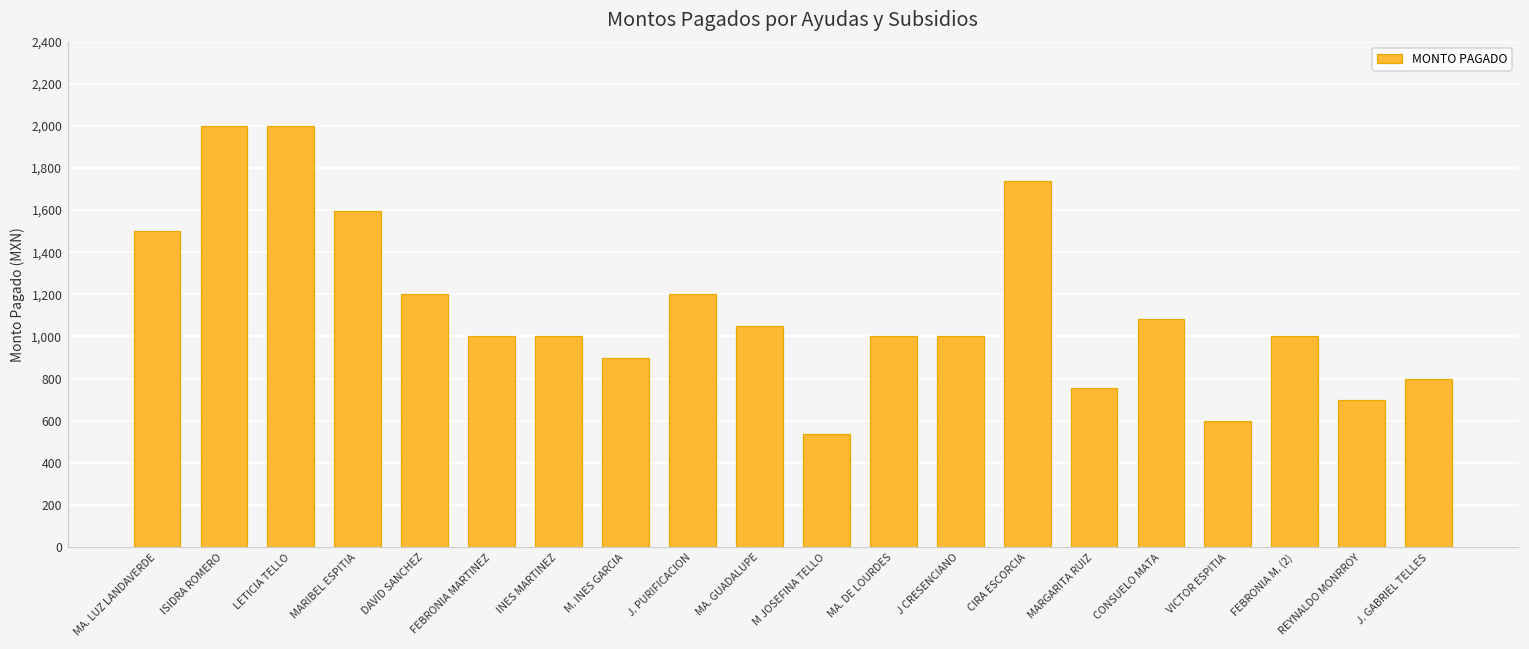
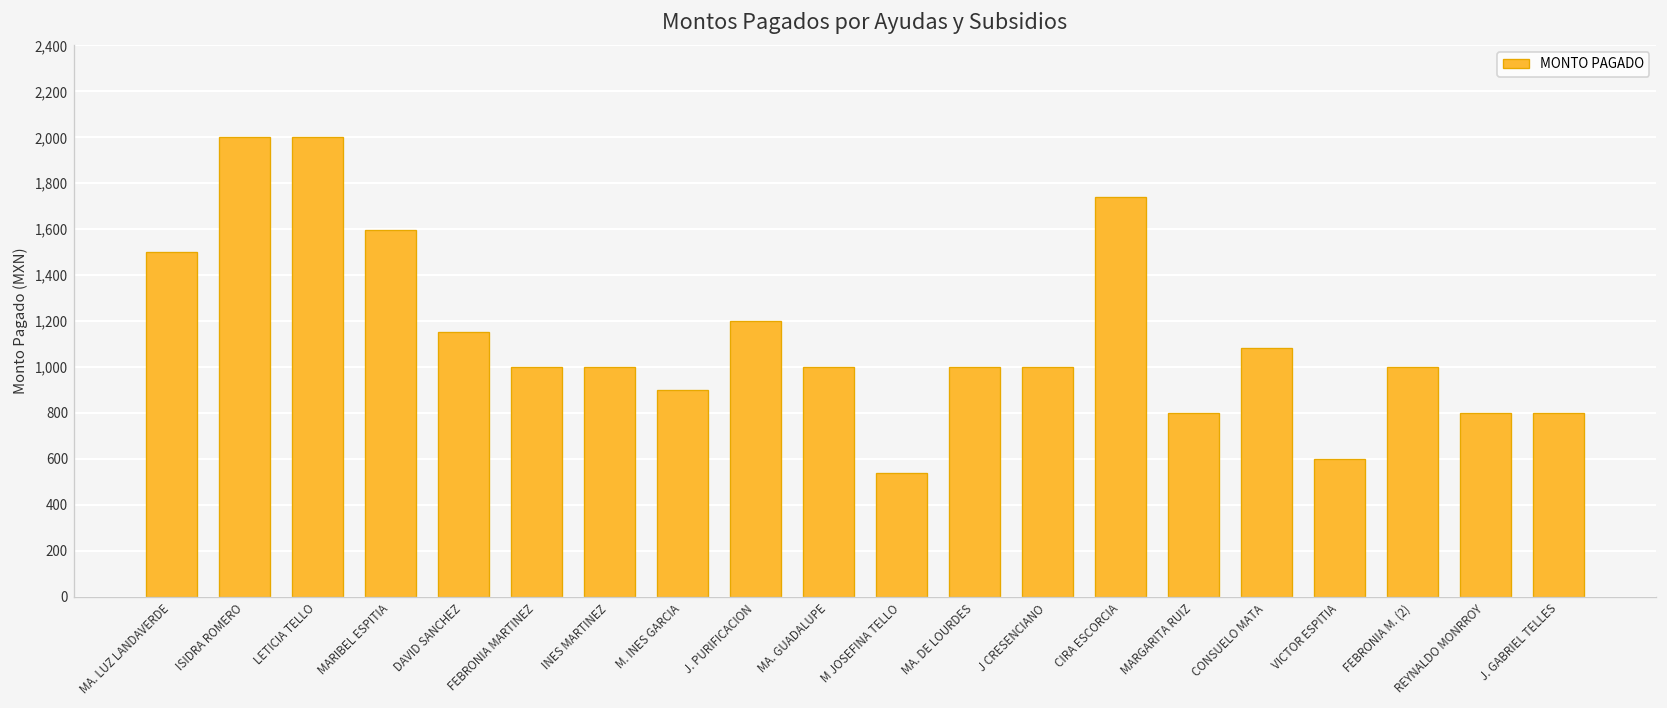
  {
    "MA. LUZ LANDAVERDE": "1,500",
    "ISIDRA ROMERO": "2,000",
    "LETICIA TELLO": "2,000",
    "MARIBEL ESPITIA": "1,600",
-   "DAVID SANCHEZ": "1,200",
+   "DAVID SANCHEZ": "1,150",
    "FEBRONIA MARTINEZ": "1,000",
    "INES MARTINEZ": "1,000",
    "M. INES GARCIA": "900",
    "J. PURIFICACION": "1,200",
-   "MA. GUADALUPE": "1,050",
+   "MA. GUADALUPE": "1,000",
    "M JOSEFINA TELLO": "540",
    "MA. DE LOURDES": "1,000",
    "J CRESENCIANO": "1,000",
    "CIRA ESCORCIA": "1,740",
-   "MARGARITA RUIZ": "760",
+   "MARGARITA RUIZ": "800",
    "CONSUELO MATA": "1,080",
    "VICTOR ESPITIA": "600",
    "FEBRONIA M. (2)": "1,000",
-   "REYNALDO MONRROY": "700",
+   "REYNALDO MONRROY": "800",
    "J. GABRIEL TELLES": "800"
  }
